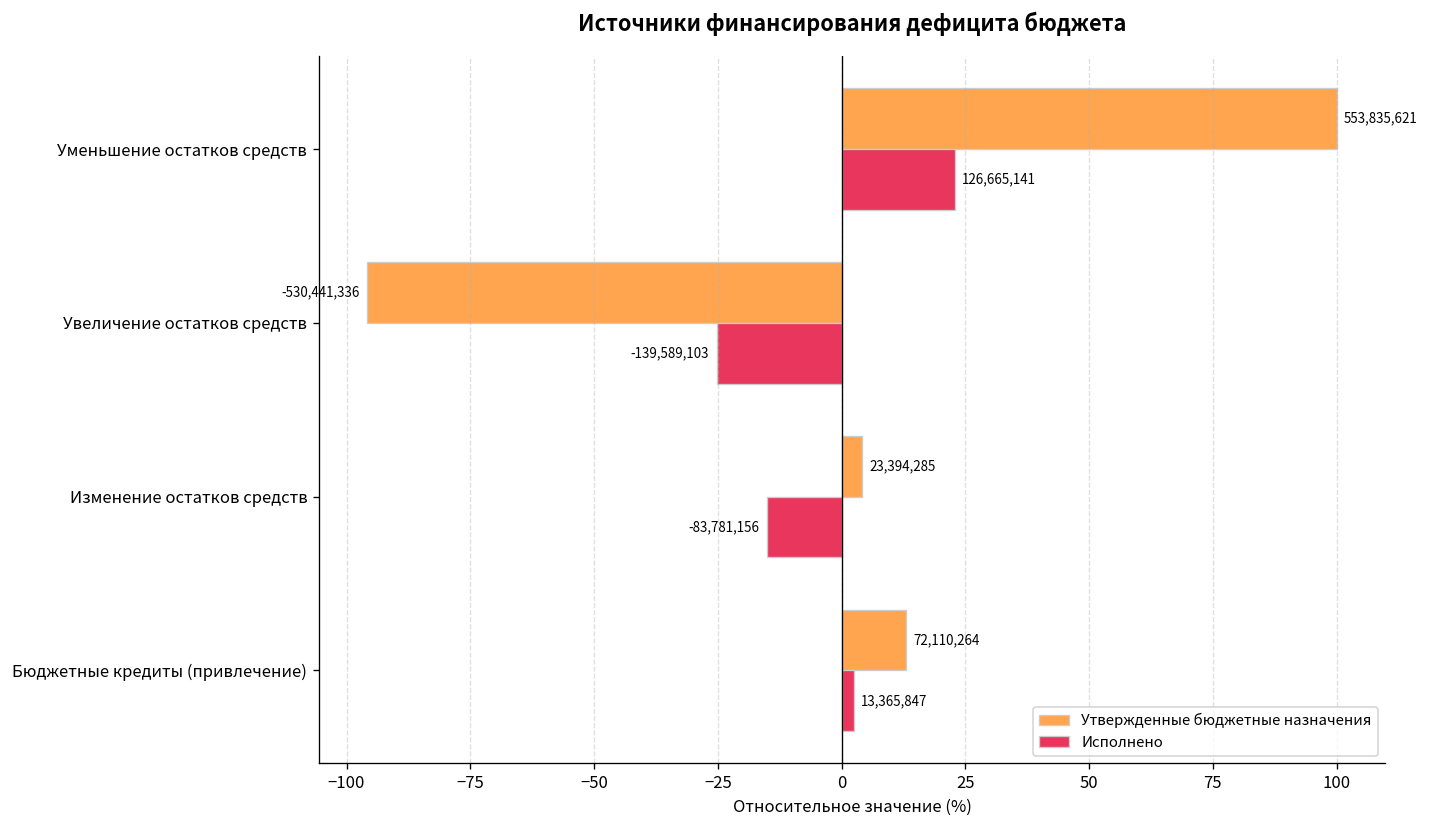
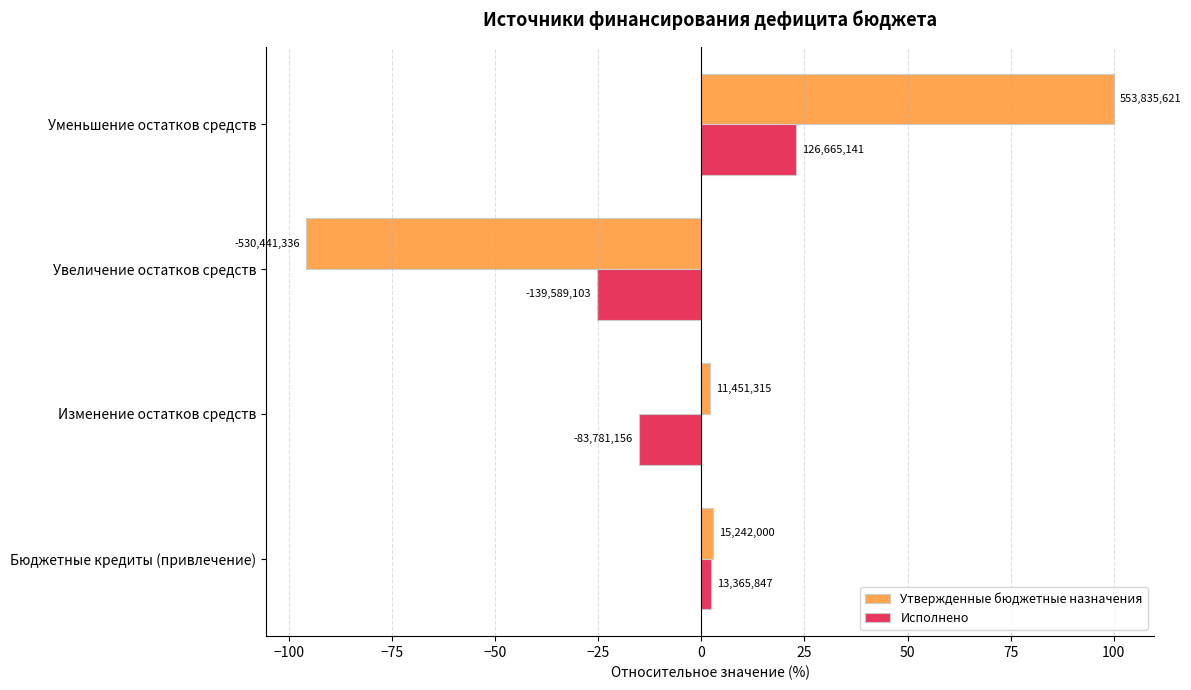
  {
    "Утвержденные бюджетные назначения": {
-     "Изменение остатков средств": "23,394,285",
-     "Бюджетные кредиты (привлечение)": "72,110,264"
+     "Изменение остатков средств": "11,451,315",
+     "Бюджетные кредиты (привлечение)": "15,242,000"
    }
  }
